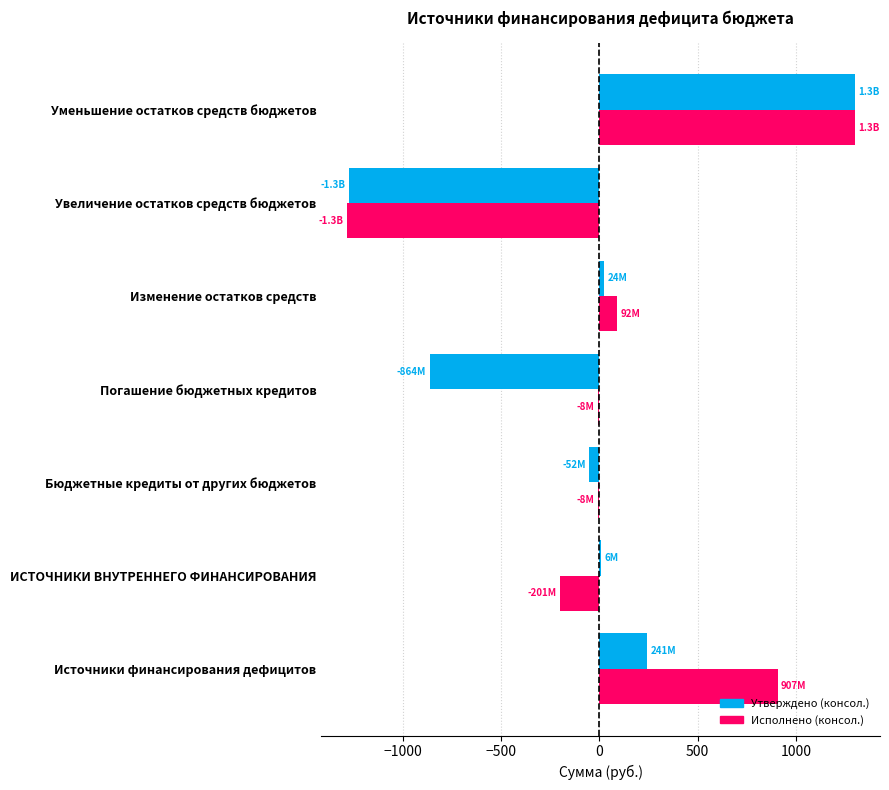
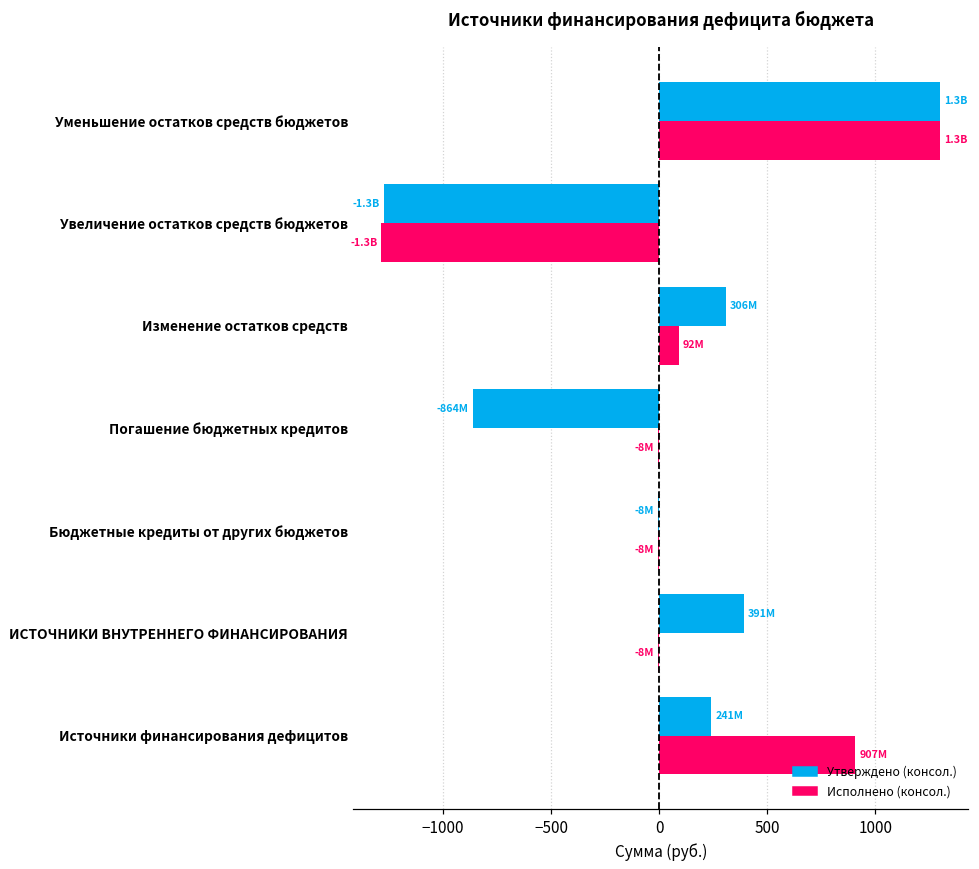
  {
    "Утверждено (консол.)": {
      "Уменьшение остатков средств бюджетов": "1.3B",
      "Увеличение остатков средств бюджетов": "-1.3B",
-     "Изменение остатков средств": "24M",
+     "Изменение остатков средств": "306M",
      "Погашение бюджетных кредитов": "-864M",
-     "Бюджетные кредиты от других бюджетов": "-52M",
-     "ИСТОЧНИКИ ВНУТРЕННЕГО ФИНАНСИРОВАНИЯ": "6M",
+     "Бюджетные кредиты от других бюджетов": "-8M",
+     "ИСТОЧНИКИ ВНУТРЕННЕГО ФИНАНСИРОВАНИЯ": "391M",
      "Источники финансирования дефицитов": "241M"
    },
    "Исполнено (консол.)": {
      "Уменьшение остатков средств бюджетов": "1.3B",
      "Увеличение остатков средств бюджетов": "-1.3B",
      "Изменение остатков средств": "92M",
      "Погашение бюджетных кредитов": "-8M",
      "Бюджетные кредиты от других бюджетов": "-8M",
-     "ИСТОЧНИКИ ВНУТРЕННЕГО ФИНАНСИРОВАНИЯ": "-201M",
+     "ИСТОЧНИКИ ВНУТРЕННЕГО ФИНАНСИРОВАНИЯ": "-8M",
      "Источники финансирования дефицитов": "907M"
    }
  }
